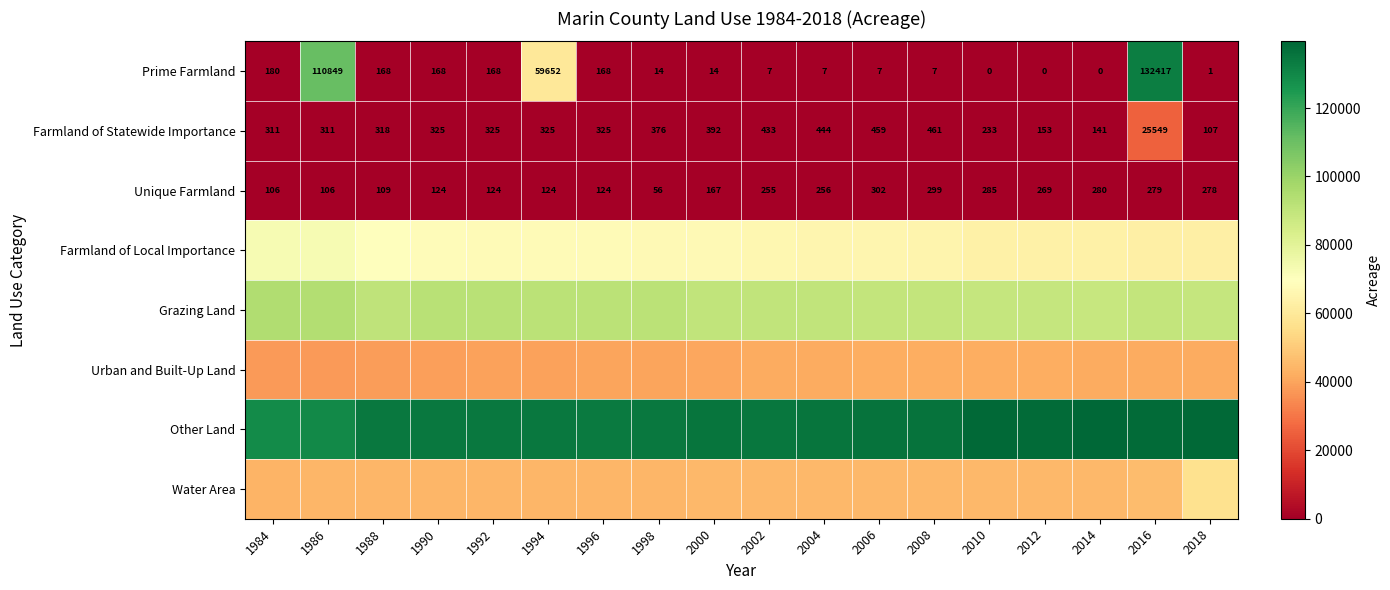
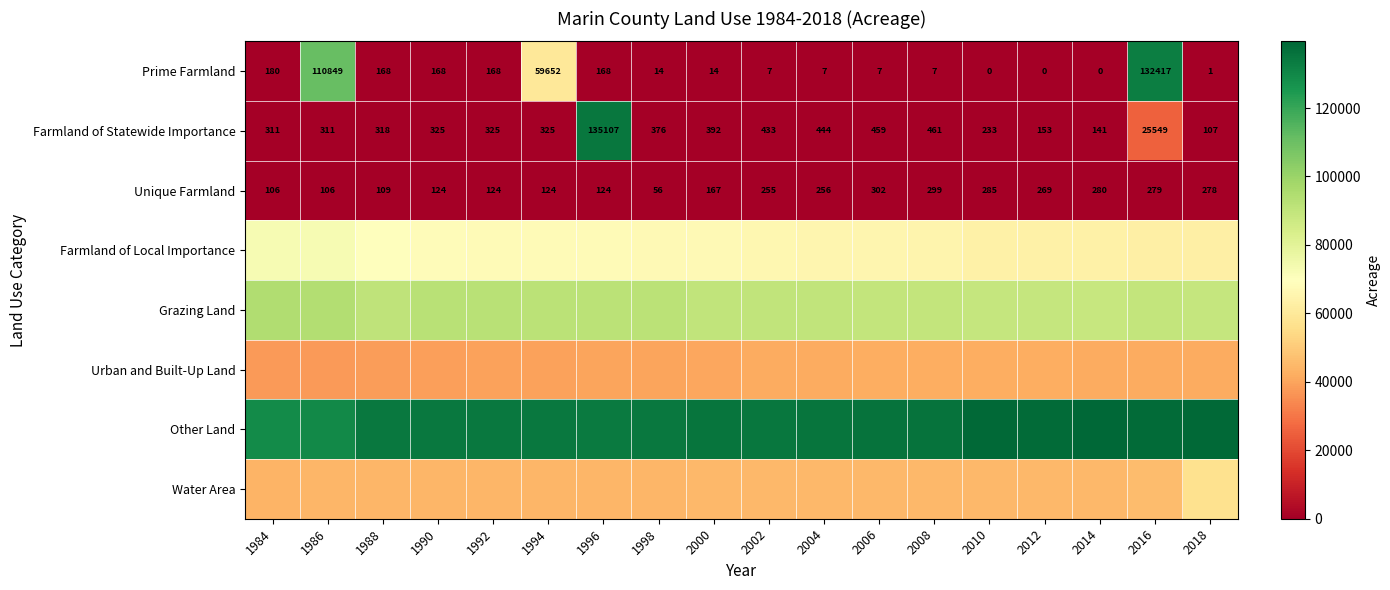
  {
    "Prime Farmland": {
      "1984": 180,
      "1986": 110849,
      "1988": 168,
      "1990": 168,
      "1992": 168,
      "1994": 59652,
      "1996": 168,
      "1998": 14,
      "2000": 14,
      "2002": 7,
      "2004": 7,
      "2006": 7,
      "2008": 7,
      "2010": 0,
      "2012": 0,
      "2014": 0,
      "2016": 132417,
      "2018": 1
    },
    "Farmland of Statewide Importance": {
      "1984": 311,
      "1986": 311,
      "1988": 318,
      "1990": 325,
      "1992": 325,
      "1994": 325,
-     "1996": 325,
+     "1996": 135107,
      "1998": 376,
      "2000": 392,
      "2002": 433,
      "2004": 444,
      "2006": 459,
      "2008": 461,
      "2010": 233,
      "2012": 153,
      "2014": 141,
      "2016": 25549,
      "2018": 107
    },
    "Unique Farmland": {
      "1984": 106,
      "1986": 106,
      "1988": 109,
      "1990": 124,
      "1992": 124,
      "1994": 124,
      "1996": 124,
      "1998": 56,
      "2000": 167,
      "2002": 255,
      "2004": 256,
      "2006": 302,
      "2008": 299,
      "2010": 285,
      "2012": 269,
      "2014": 280,
      "2016": 279,
      "2018": 278
    }
  }
